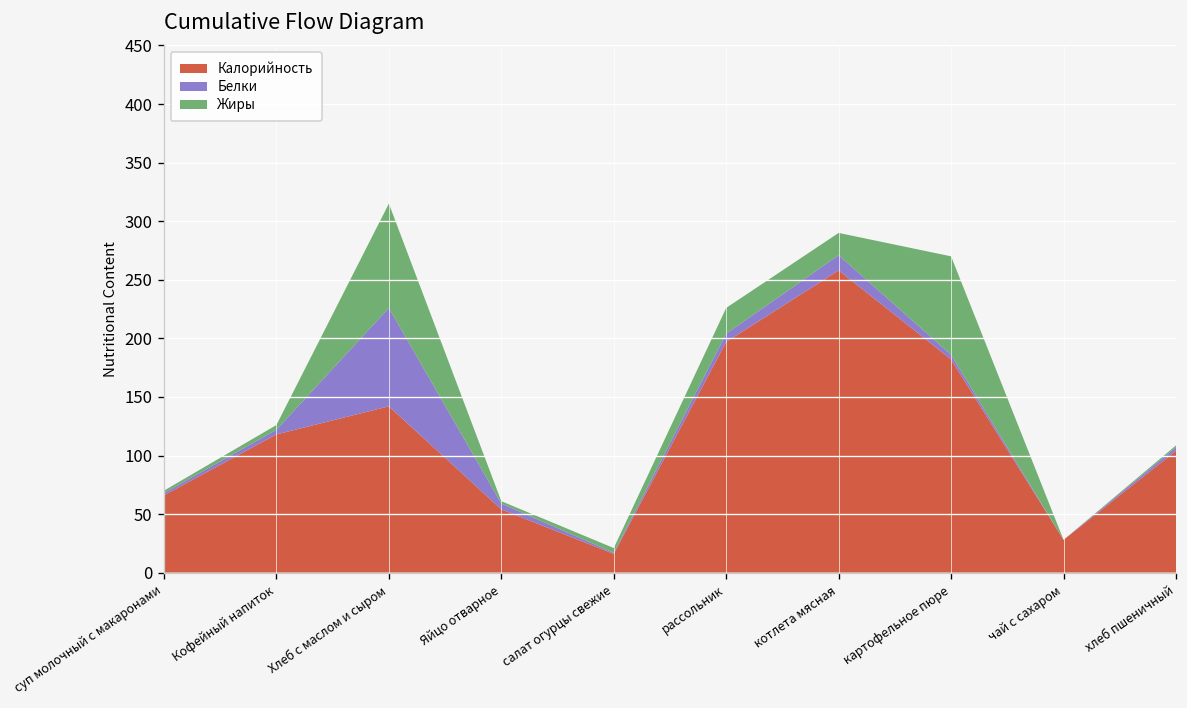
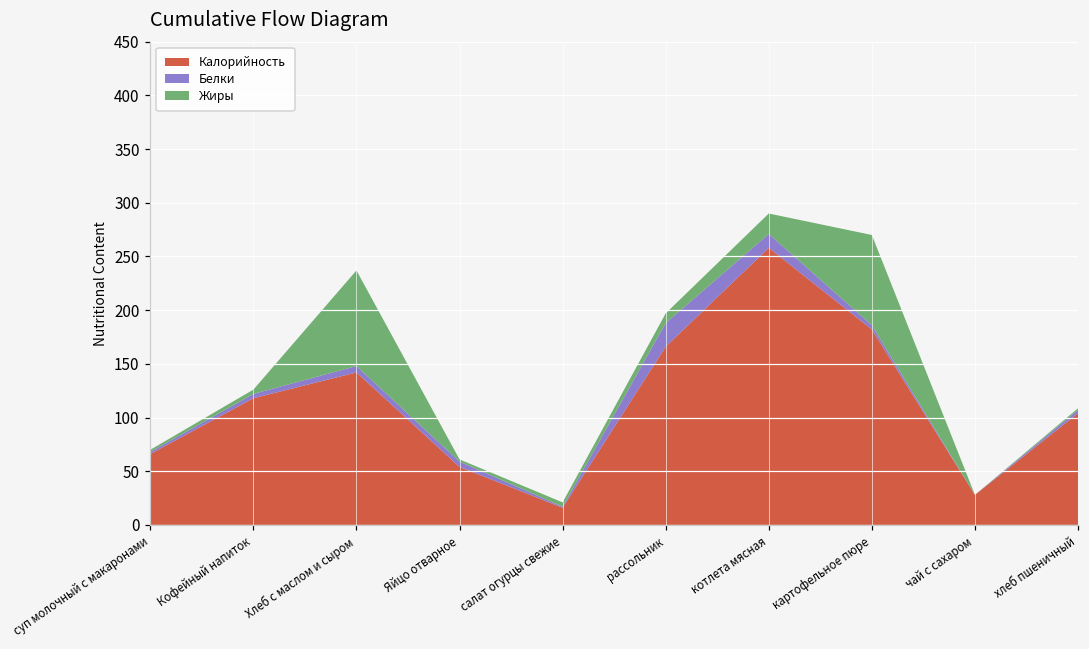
  {
    "Калорийность": {
      "Кофейный напиток": 120,
      "Хлеб с маслом и сыром": 140,
      "Яйцо отварное": 50,
-     "рассольник": 200,
+     "рассольник": 170,
      "котлета мясная": 260,
      "картофельное пюре": 180,
      "хлеб пшеничный": 100
    },
    "Белки": {
      "Кофейный напиток": 0,
-     "Хлеб с маслом и сыром": 80,
-     "рассольник": 10,
+     "Хлеб с маслом и сыром": 10,
+     "рассольник": 20,
      "котлета мясная": 10,
      "картофельное пюре": 0
    },
    "Жиры": {
      "Кофейный напиток": 0,
      "Хлеб с маслом и сыром": 90,
      "салат огурцы свежие": 0,
-     "рассольник": 20,
+     "рассольник": 10,
      "котлета мясная": 20,
      "картофельное пюре": 80
    }
  }
